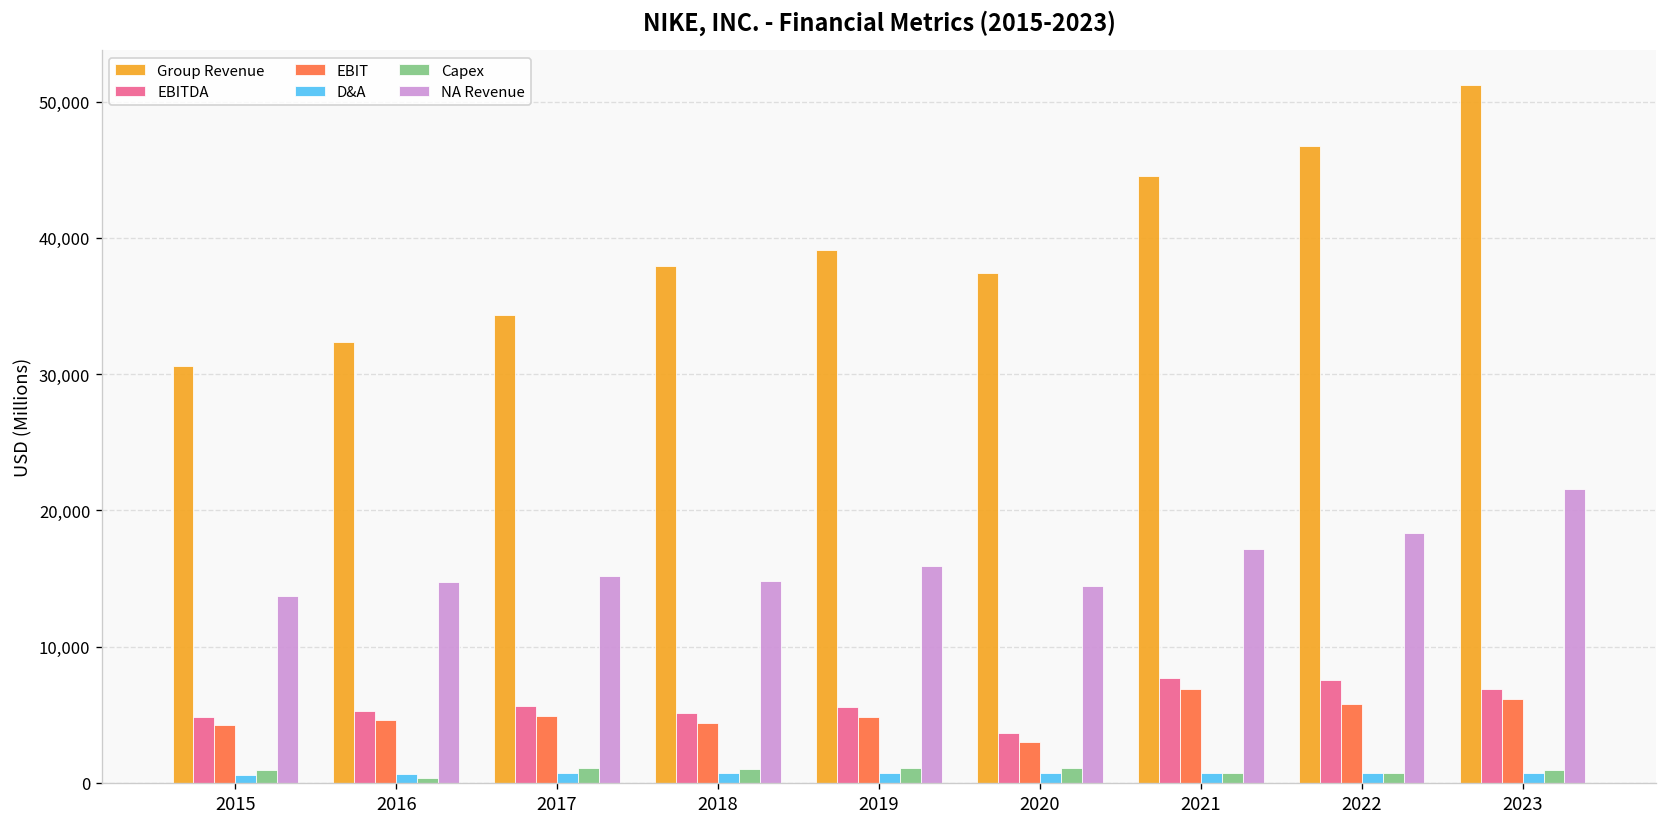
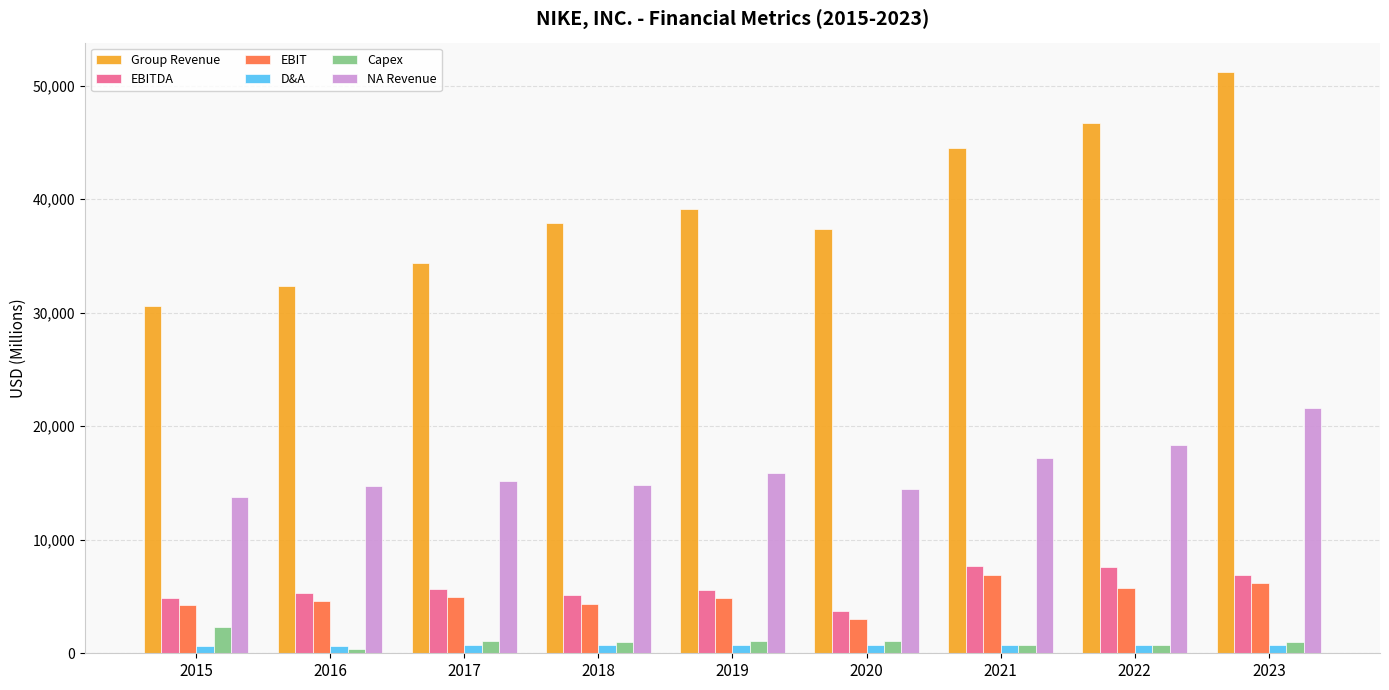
  {
    "Group Revenue": {
      "2015": "30,600",
      "2016": "32,400",
      "2017": "34,400",
      "2018": "37,900",
      "2019": "39,100",
      "2020": "37,400",
      "2021": "44,500",
      "2022": "46,700",
      "2023": "51,200"
    },
    "EBITDA": {
      "2015": "4,800",
      "2016": "5,300",
      "2017": "5,700",
      "2018": "5,100",
      "2019": "5,600",
      "2020": "3,700",
      "2021": "7,700",
      "2022": "7,600",
      "2023": "6,900"
    },
    "EBIT": {
      "2015": "4,200",
      "2016": "4,600",
      "2017": "4,900",
      "2018": "4,400",
      "2019": "4,900",
      "2020": "3,000",
      "2021": "6,900",
      "2022": "5,800",
      "2023": "6,200"
    },
    "D&A": {
      "2015": "600",
      "2016": "600",
      "2017": "700",
      "2018": "700",
      "2019": "700",
      "2020": "700",
      "2021": "700",
      "2022": "700",
      "2023": "700"
    },
    "Capex": {
-     "2015": "1,000",
+     "2015": "2,300",
      "2016": "400",
      "2017": "1,100",
      "2018": "1,000",
      "2019": "1,100",
      "2020": "1,100",
      "2021": "700",
      "2022": "800",
      "2023": "1,000"
    },
    "NA Revenue": {
      "2015": "13,700",
      "2016": "14,800",
      "2017": "15,200",
      "2018": "14,900",
      "2019": "15,900",
      "2020": "14,500",
      "2021": "17,200",
      "2022": "18,400",
      "2023": "21,600"
    }
  }
